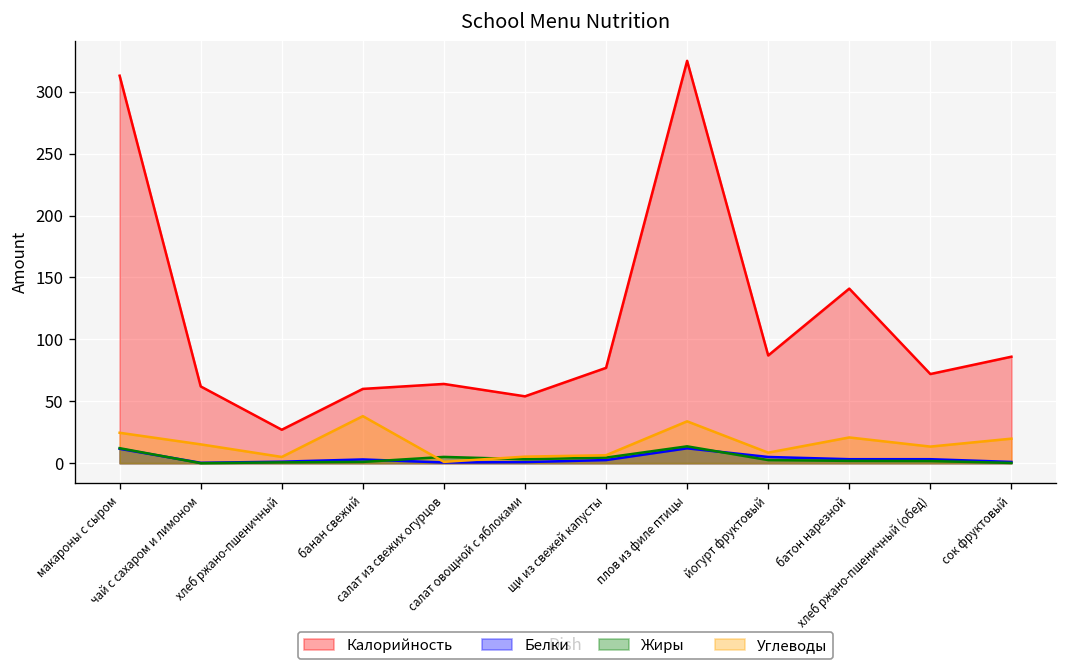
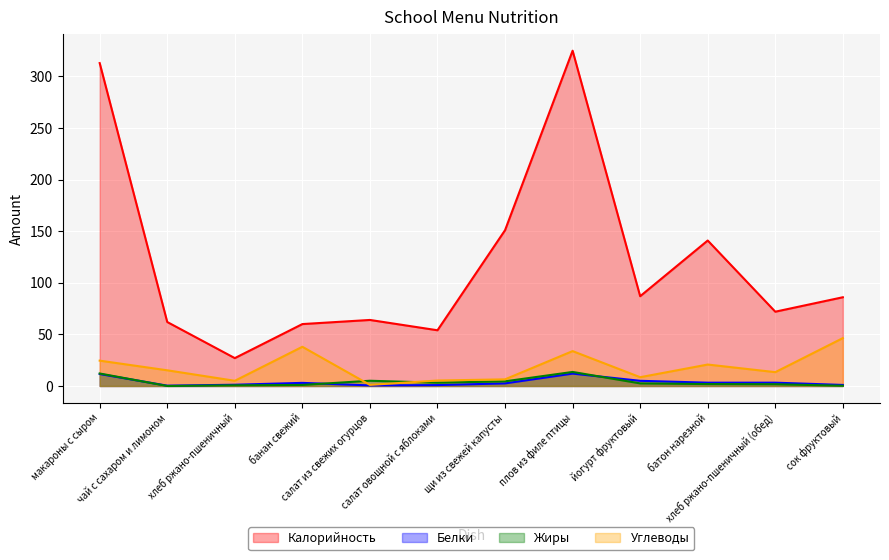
  {
    "Калорийность": {
      "макароны с сыром": 313,
      "чай с сахаром и лимоном": 62,
      "хлеб ржано-пшеничный": 27,
      "банан свежий": 60,
      "салат из свежих огурцов": 64,
      "салат овощной с яблоками": 54,
-     "щи из свежей капусты": 77,
+     "щи из свежей капусты": 151,
      "плов из филе птицы": 325,
      "йогурт фруктовый": 87,
      "батон нарезной": 141,
      "хлеб ржано-пшеничный (обед)": 72,
      "сок фруктовый": 86
    },
    "Белки": {
      "йогурт фруктовый": 5
    },
    "Жиры": {
      "салат из свежих огурцов": 5,
      "йогурт фруктовый": 3
    },
    "Углеводы": {
      "макароны с сыром": 25,
      "чай с сахаром и лимоном": 15,
      "хлеб ржано-пшеничный": 5,
      "банан свежий": 38,
      "плов из филе птицы": 34,
      "йогурт фруктовый": 9,
      "батон нарезной": 21,
      "хлеб ржано-пшеничный (обед)": 13,
-     "сок фруктовый": 20
+     "сок фруктовый": 46
    }
  }
